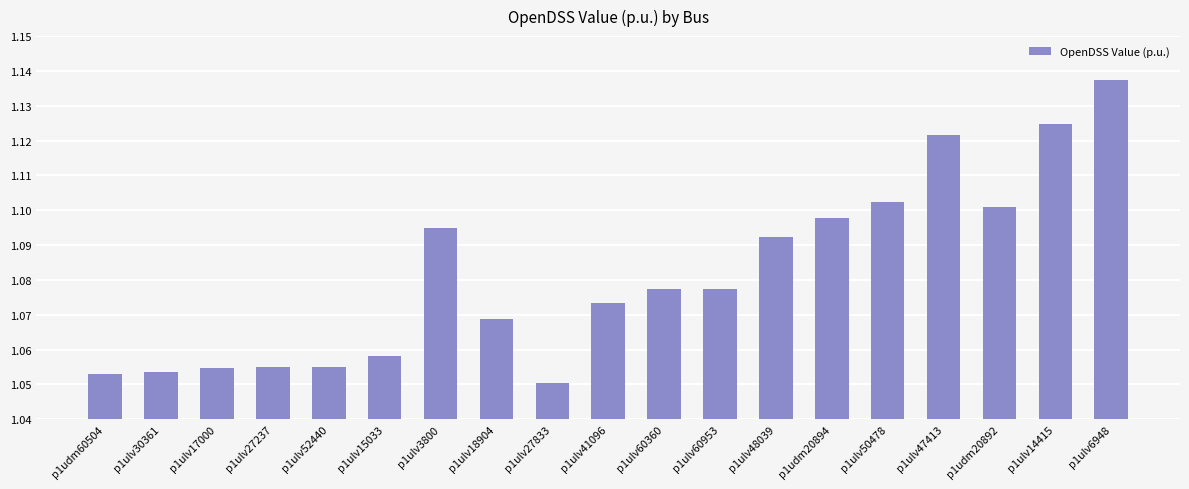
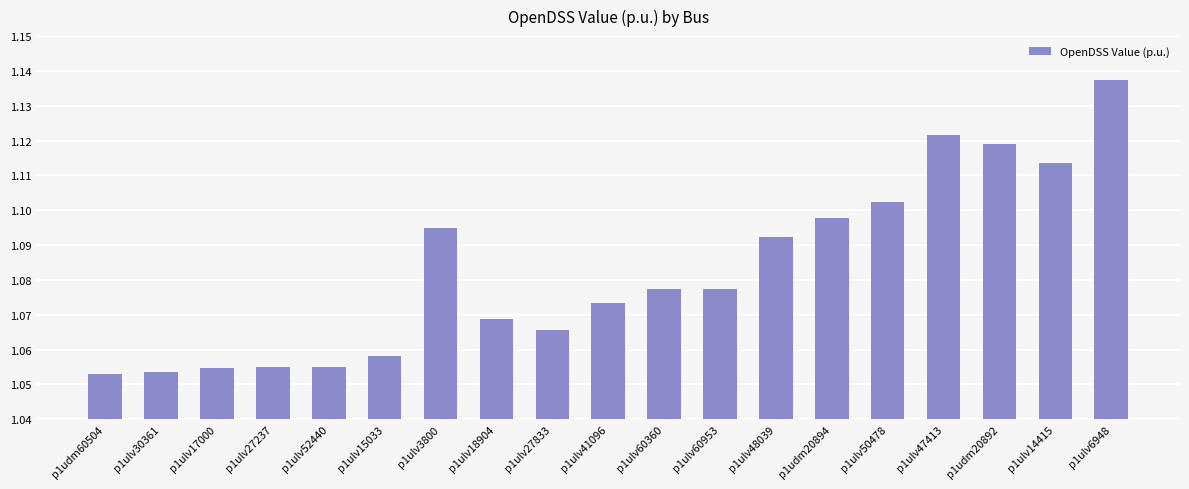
  {
    "p1udm60504": 1.053,
    "p1ulv30361": 1.053,
    "p1ulv17000": 1.055,
    "p1ulv27237": 1.055,
    "p1ulv52440": 1.055,
    "p1ulv15033": 1.058,
    "p1ulv3800": 1.095,
    "p1ulv18904": 1.069,
-   "p1ulv27833": 1.050,
+   "p1ulv27833": 1.066,
    "p1ulv41096": 1.073,
    "p1ulv60360": 1.077,
    "p1ulv60953": 1.077,
    "p1ulv48039": 1.092,
    "p1udm20894": 1.098,
    "p1ulv50478": 1.102,
    "p1ulv47413": 1.122,
-   "p1udm20892": 1.101,
-   "p1ulv14415": 1.125,
+   "p1udm20892": 1.119,
+   "p1ulv14415": 1.114,
    "p1ulv6948": 1.138
  }
